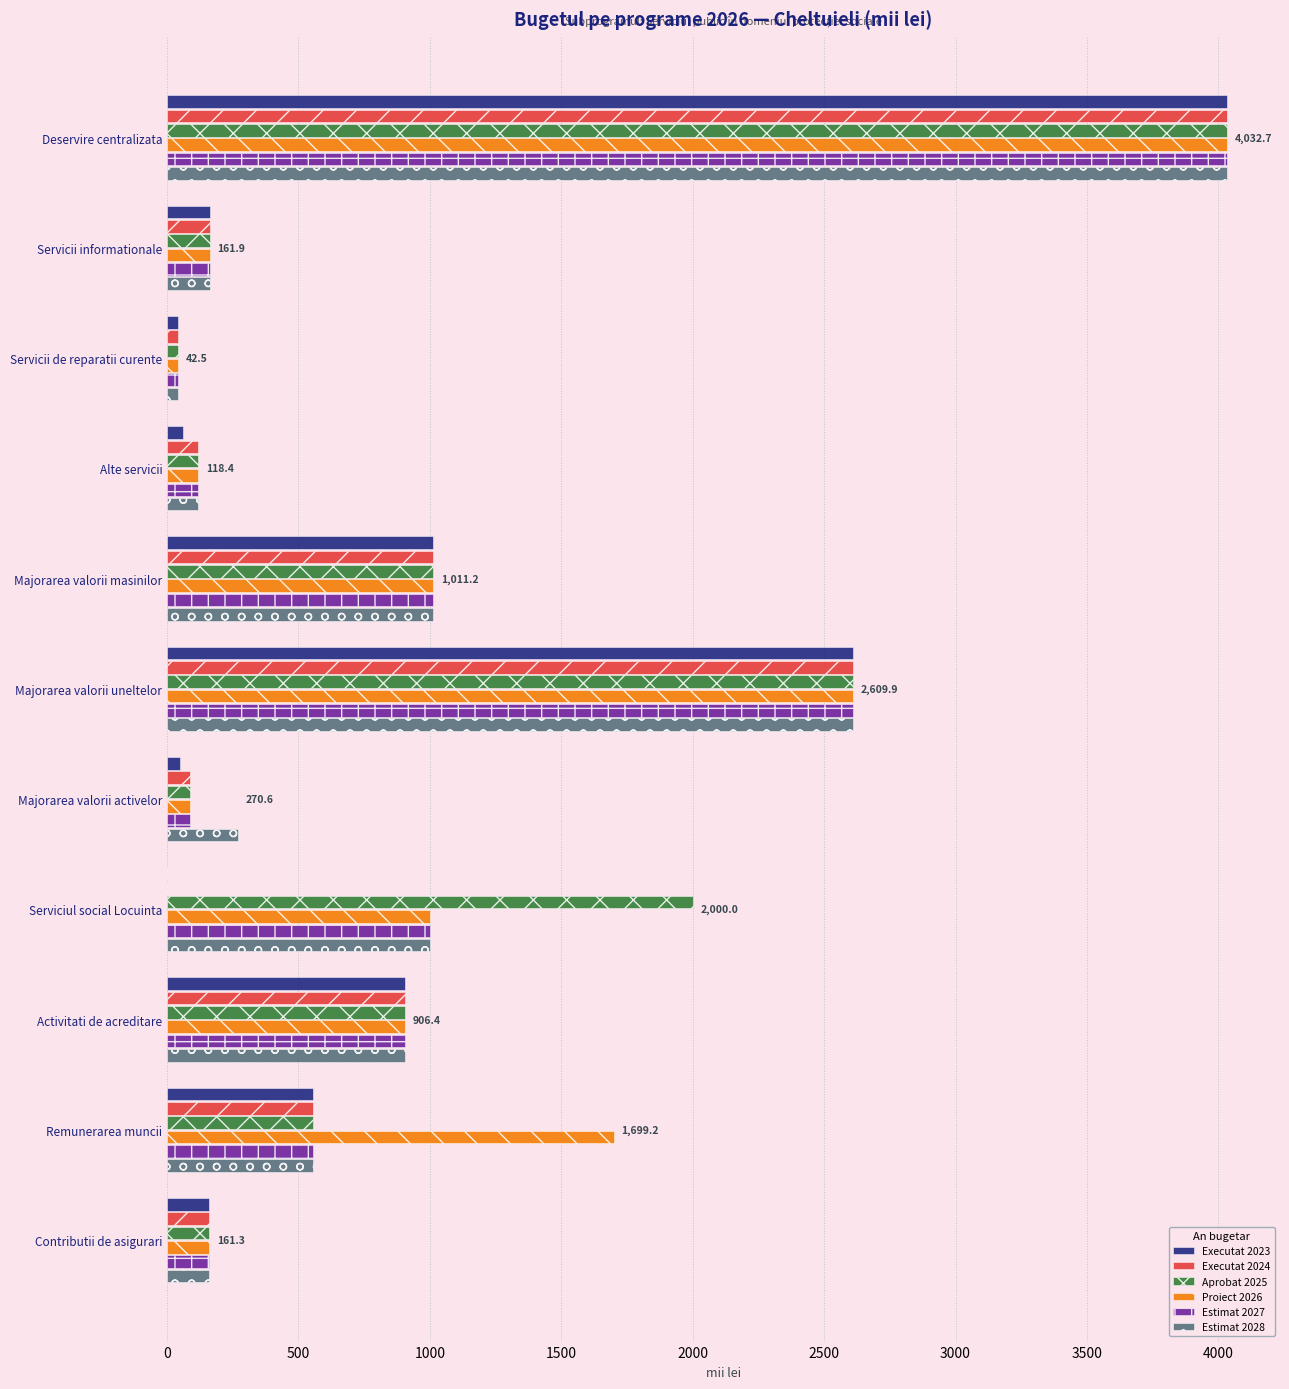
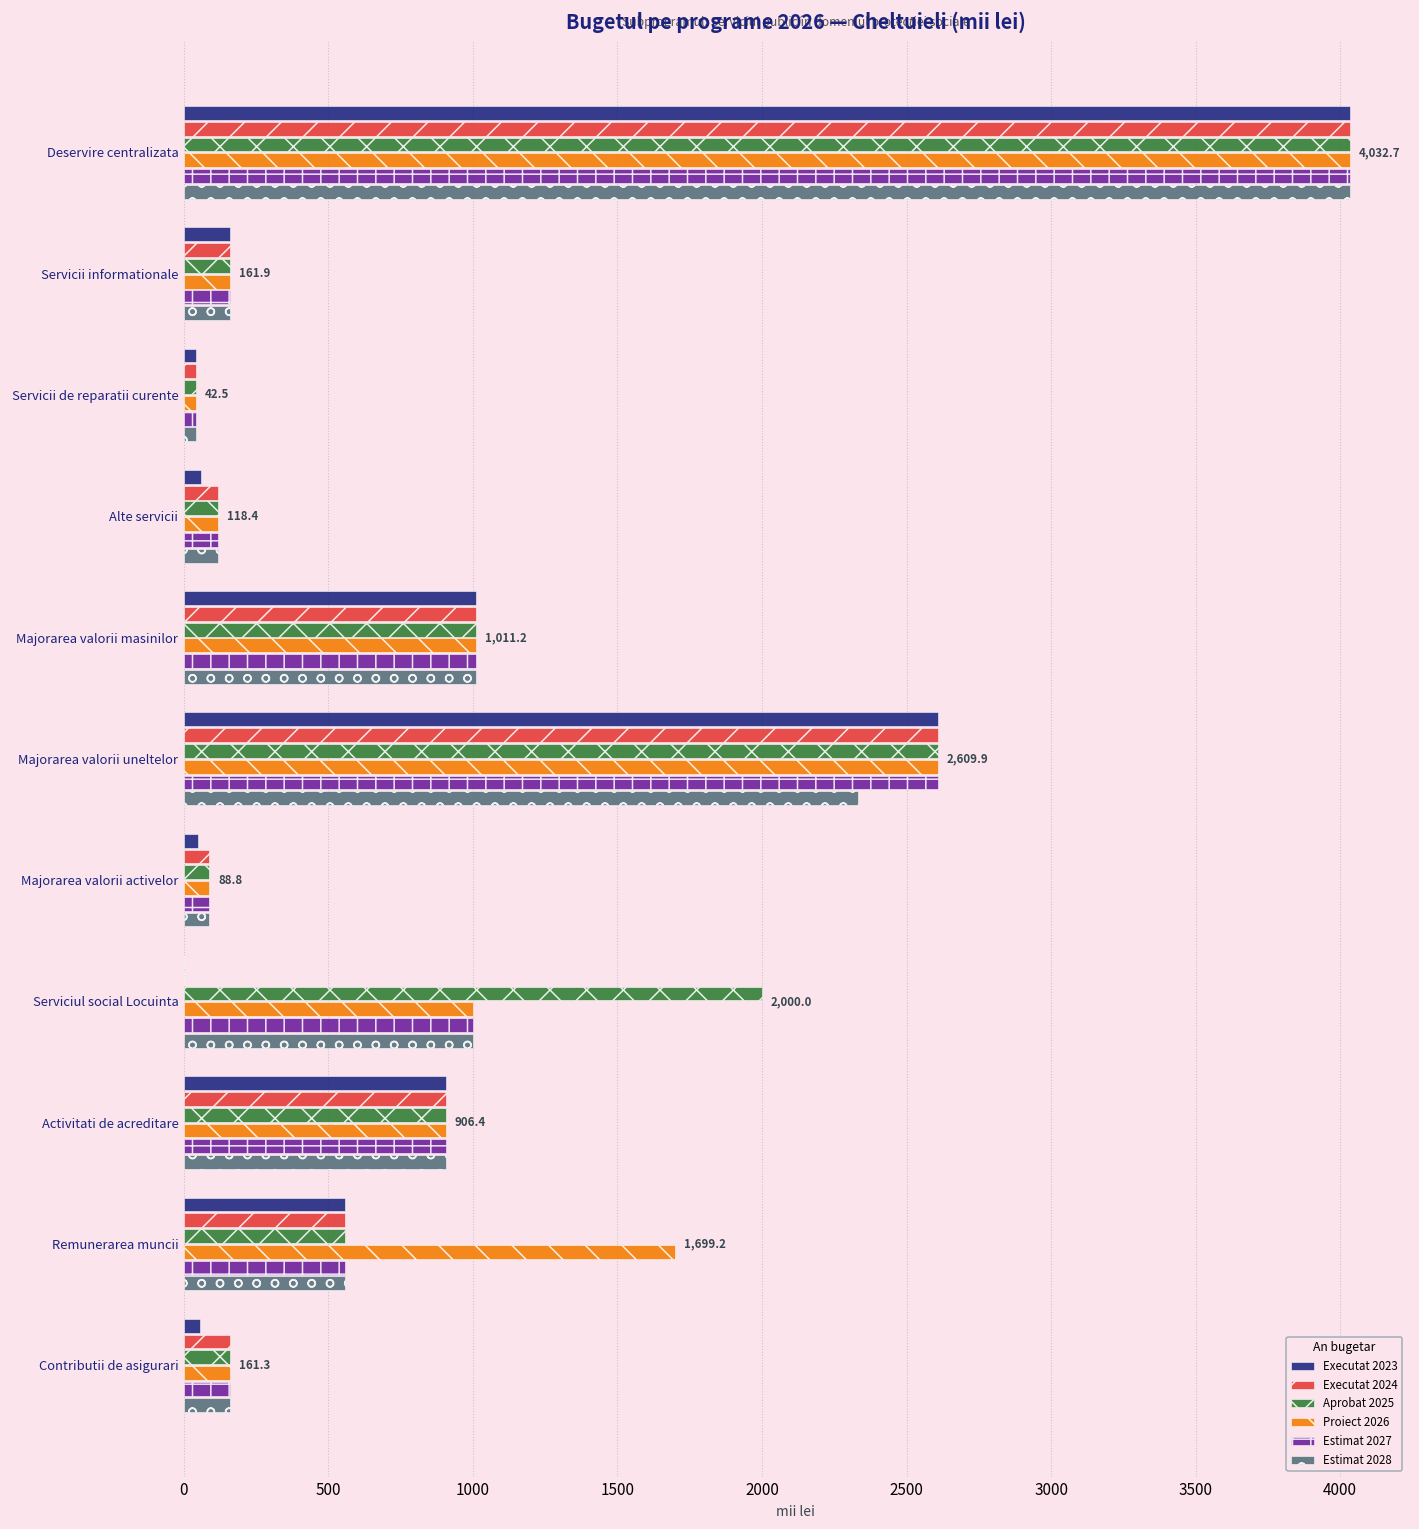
  {
    "Executat 2023": {
      "Deservire centralizata": "4030",
      "Servicii informationale": "160",
      "Servicii de reparatii curente": "40",
      "Alte servicii": "60",
      "Majorarea valorii masinilor": "1010",
      "Majorarea valorii uneltelor": "2610",
      "Majorarea valorii activelor": "50",
      "Serviciul social Locuinta": "0",
      "Activitati de acreditare": "910",
      "Remunerarea muncii": "560",
-     "Contributii de asigurari": "160"
+     "Contributii de asigurari": "60"
    },
    "Executat 2024": {
      "Serviciul social Locuinta": "0",
      "Remunerarea muncii": "560"
    },
    "Aprobat 2025": {
      "Deservire centralizata": "4,032.7",
      "Servicii informationale": "161.9",
      "Servicii de reparatii curente": "42.5",
      "Alte servicii": "118.4",
      "Majorarea valorii masinilor": "1,011.2",
      "Majorarea valorii uneltelor": "2,609.9",
      "Majorarea valorii activelor": "88.8",
      "Serviciul social Locuinta": "2,000.0",
      "Activitati de acreditare": "906.4",
      "Contributii de asigurari": "161.3"
    },
    "Proiect 2026": {
      "Deservire centralizata": "4,032.7",
      "Servicii informationale": "161.9",
      "Servicii de reparatii curente": "42.5",
      "Alte servicii": "118.4",
      "Majorarea valorii masinilor": "1,011.2",
      "Majorarea valorii uneltelor": "2,609.9",
      "Majorarea valorii activelor": "88.8",
      "Activitati de acreditare": "906.4",
      "Remunerarea muncii": "1,699.2",
      "Contributii de asigurari": "161.3"
    },
    "Estimat 2027": {
      "Serviciul social Locuinta": "1000",
      "Remunerarea muncii": "560"
    },
    "Estimat 2028": {
-     "Majorarea valorii uneltelor": "2610",
-     "Majorarea valorii activelor": "270.6"
+     "Majorarea valorii uneltelor": "2330",
+     "Majorarea valorii activelor": "88.8"
    }
  }
